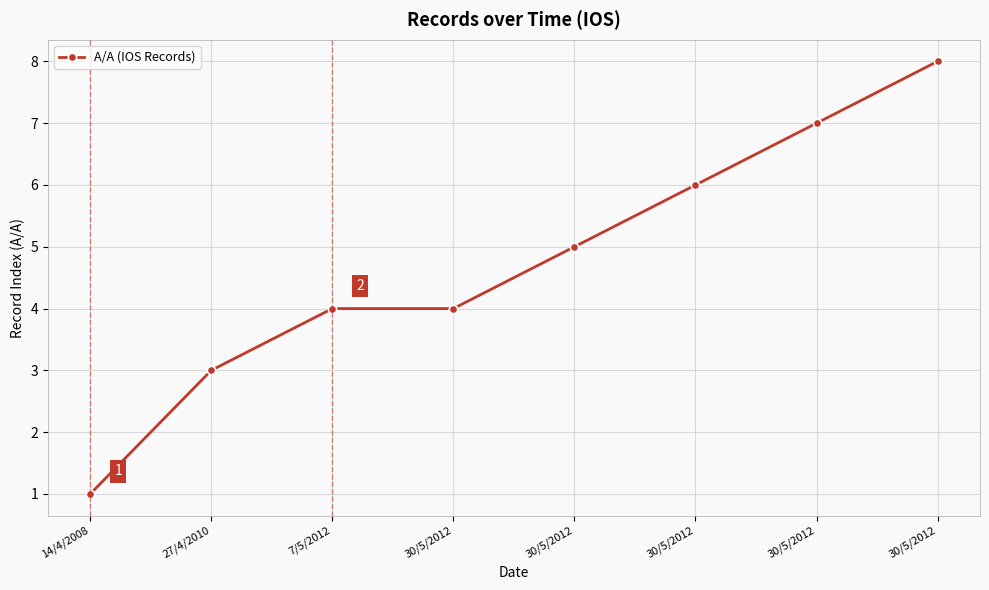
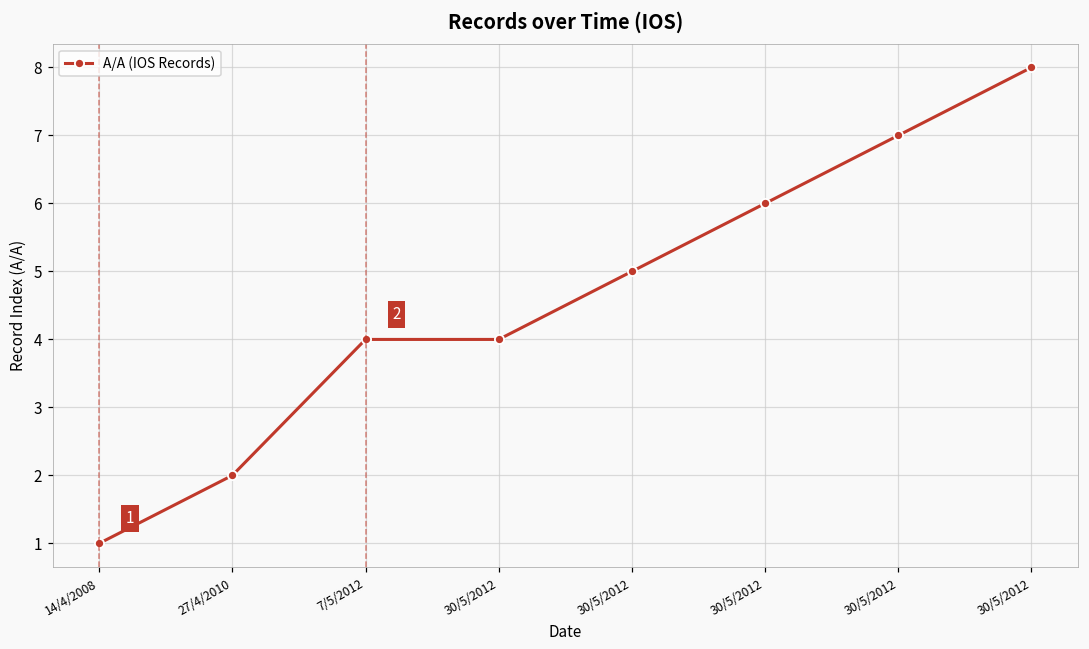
  {
-   "27/4/2010": 3,
+   "27/4/2010": 2,
    "7/5/2012": 4
  }
